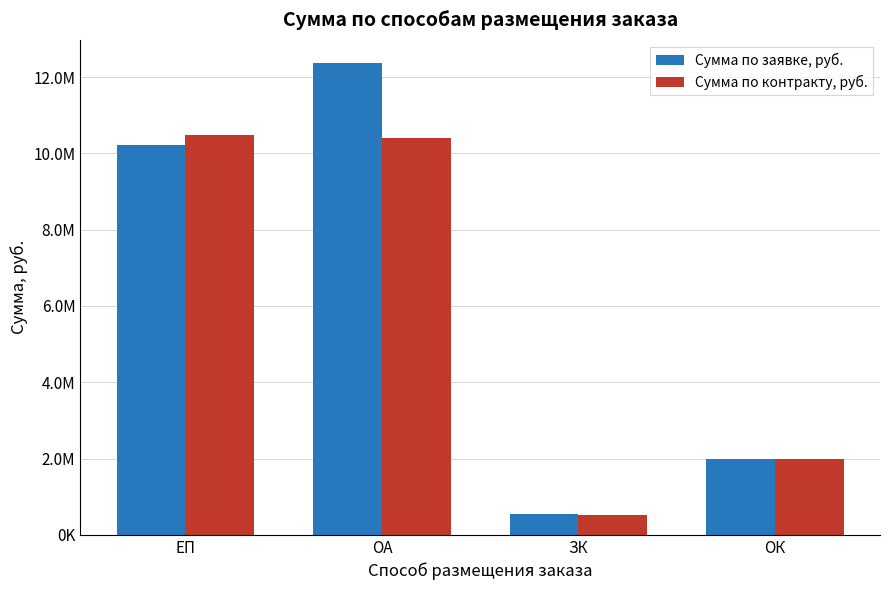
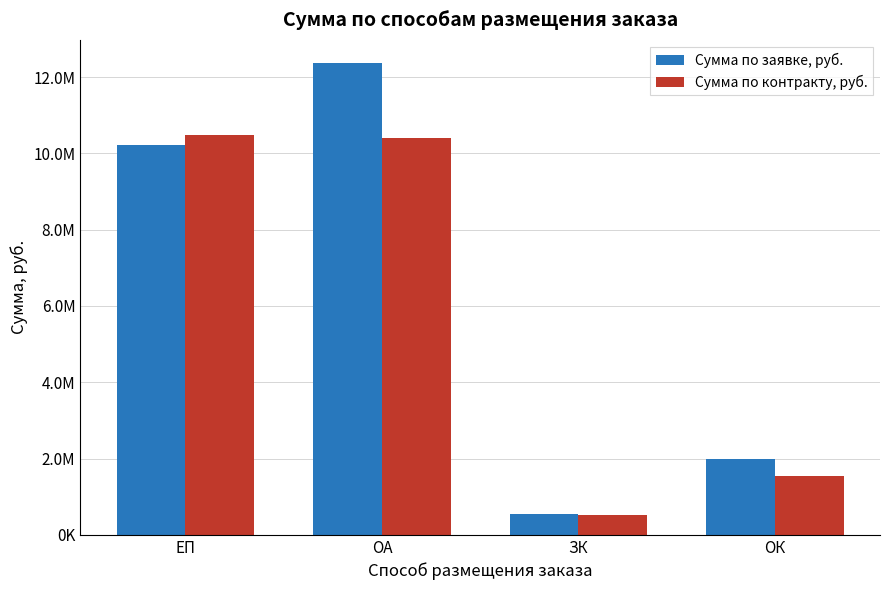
  {
    "Сумма по заявке, руб.": {
      "ЕП": 10200000,
      "ОА": 12400000,
      "ЗК": 500000,
      "ОК": 2000000
    },
    "Сумма по контракту, руб.": {
      "ЕП": 10500000,
      "ОА": 10400000,
      "ЗК": 500000,
-     "ОК": 2000000
+     "ОК": 1500000
    }
  }
